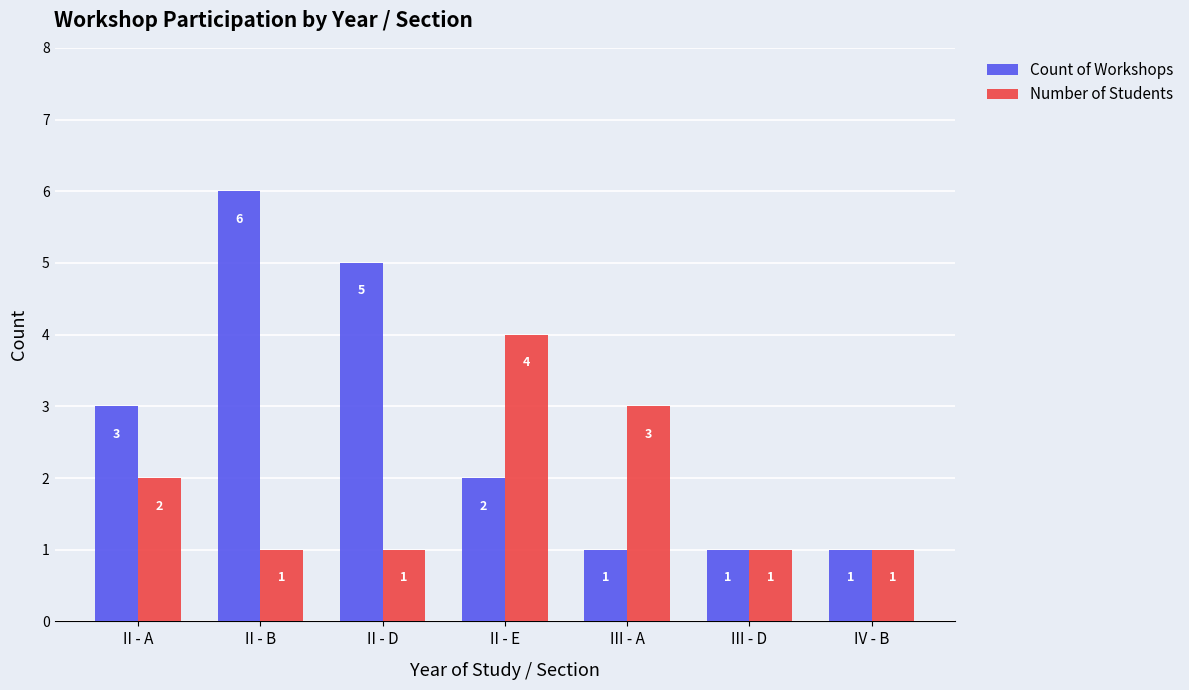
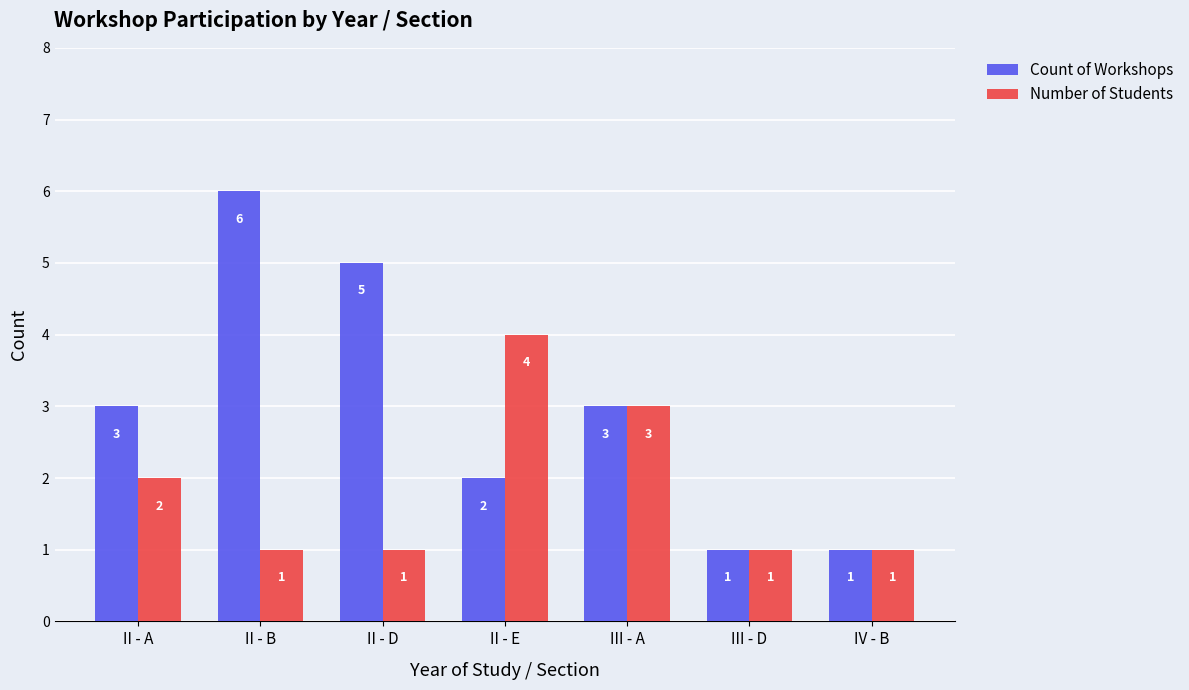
  {
    "Count of Workshops": {
      "II - A": 3,
      "II - B": 6,
      "II - D": 5,
      "II - E": 2,
-     "III - A": 1,
+     "III - A": 3,
      "III - D": 1,
      "IV - B": 1
    },
    "Number of Students": {
      "II - A": 2,
      "II - B": 1,
      "II - D": 1,
      "II - E": 4,
      "III - A": 3,
      "III - D": 1,
      "IV - B": 1
    }
  }
